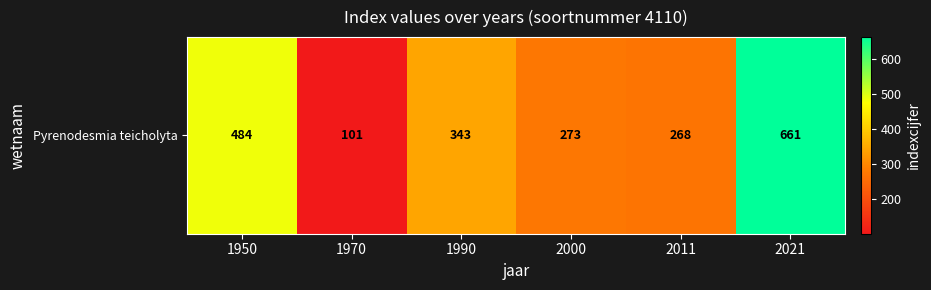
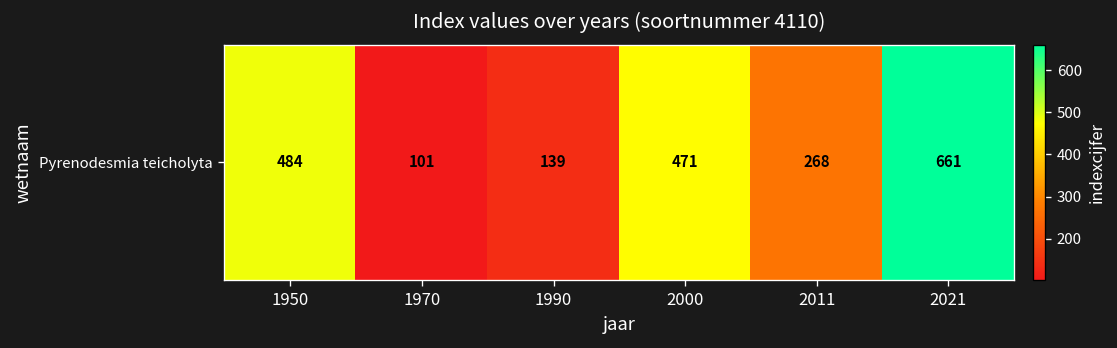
  {
    "Pyrenodesmia teicholyta": {
      "1950": 484,
      "1970": 101,
-     "1990": 343,
-     "2000": 273,
+     "1990": 139,
+     "2000": 471,
      "2011": 268,
      "2021": 661
    }
  }
